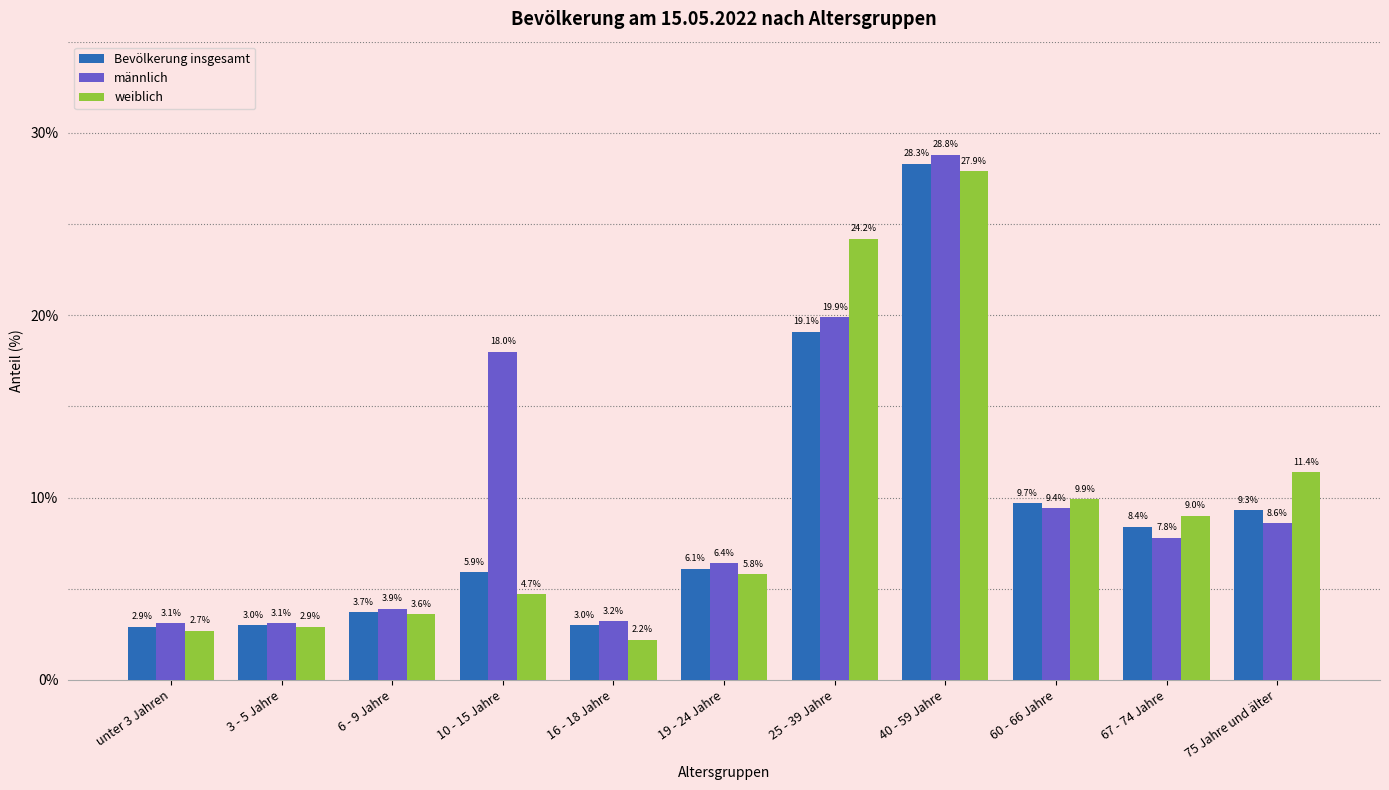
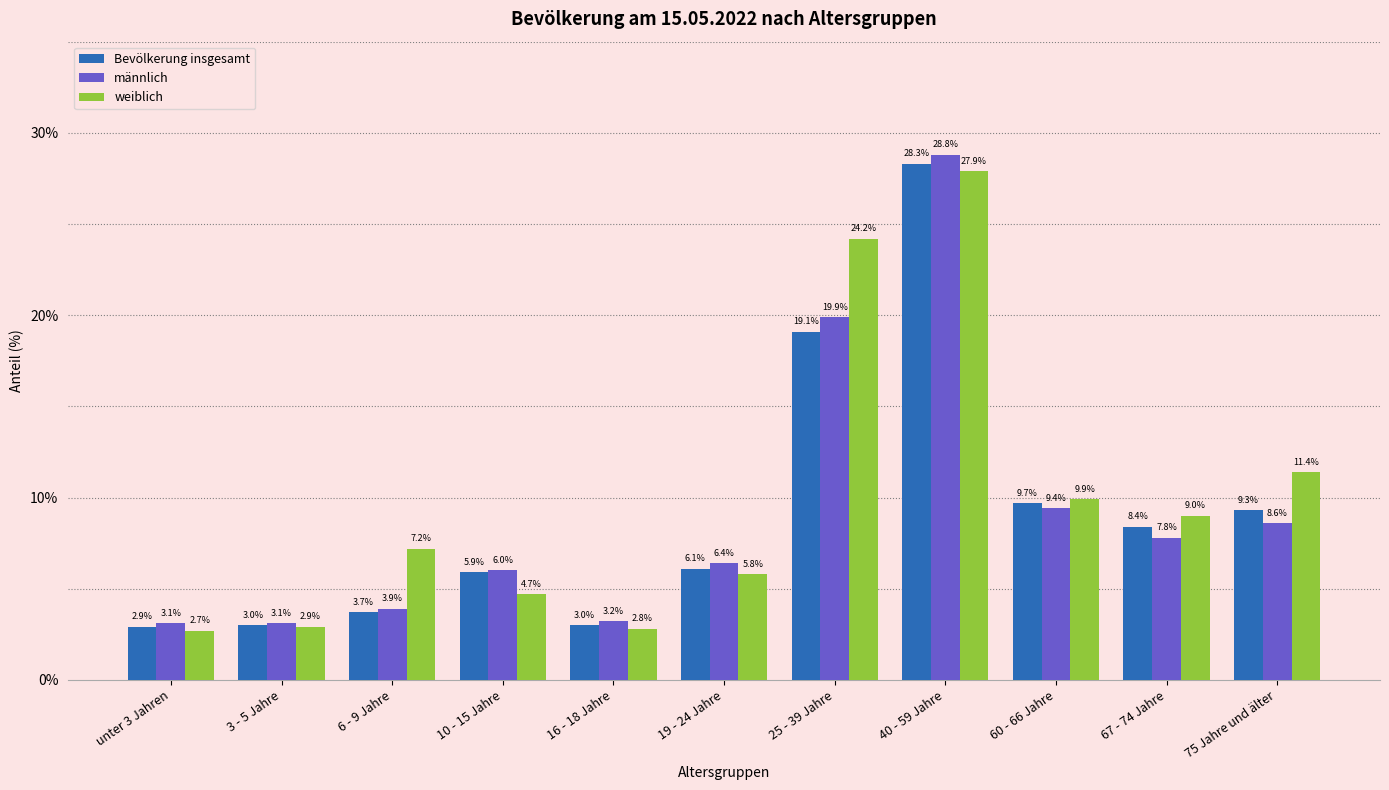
  {
    "Bevölkerung insgesamt": {
      "unter 3 Jahren": "2.9%",
      "3 - 5 Jahre": "3.0%",
      "6 - 9 Jahre": "3.7%",
      "10 - 15 Jahre": "5.9%",
      "16 - 18 Jahre": "3.0%",
      "19 - 24 Jahre": "6.1%",
      "25 - 39 Jahre": "19.1%",
      "40 - 59 Jahre": "28.3%",
      "60 - 66 Jahre": "9.7%",
      "67 - 74 Jahre": "8.4%",
      "75 Jahre und älter": "9.3%"
    },
    "männlich": {
      "unter 3 Jahren": "3.1%",
      "3 - 5 Jahre": "3.1%",
      "6 - 9 Jahre": "3.9%",
-     "10 - 15 Jahre": "18.0%",
+     "10 - 15 Jahre": "6.0%",
      "16 - 18 Jahre": "3.2%",
      "19 - 24 Jahre": "6.4%",
      "25 - 39 Jahre": "19.9%",
      "40 - 59 Jahre": "28.8%",
      "60 - 66 Jahre": "9.4%",
      "67 - 74 Jahre": "7.8%",
      "75 Jahre und älter": "8.6%"
    },
    "weiblich": {
      "unter 3 Jahren": "2.7%",
      "3 - 5 Jahre": "2.9%",
-     "6 - 9 Jahre": "3.6%",
+     "6 - 9 Jahre": "7.2%",
      "10 - 15 Jahre": "4.7%",
-     "16 - 18 Jahre": "2.2%",
+     "16 - 18 Jahre": "2.8%",
      "19 - 24 Jahre": "5.8%",
      "25 - 39 Jahre": "24.2%",
      "40 - 59 Jahre": "27.9%",
      "60 - 66 Jahre": "9.9%",
      "67 - 74 Jahre": "9.0%",
      "75 Jahre und älter": "11.4%"
    }
  }
